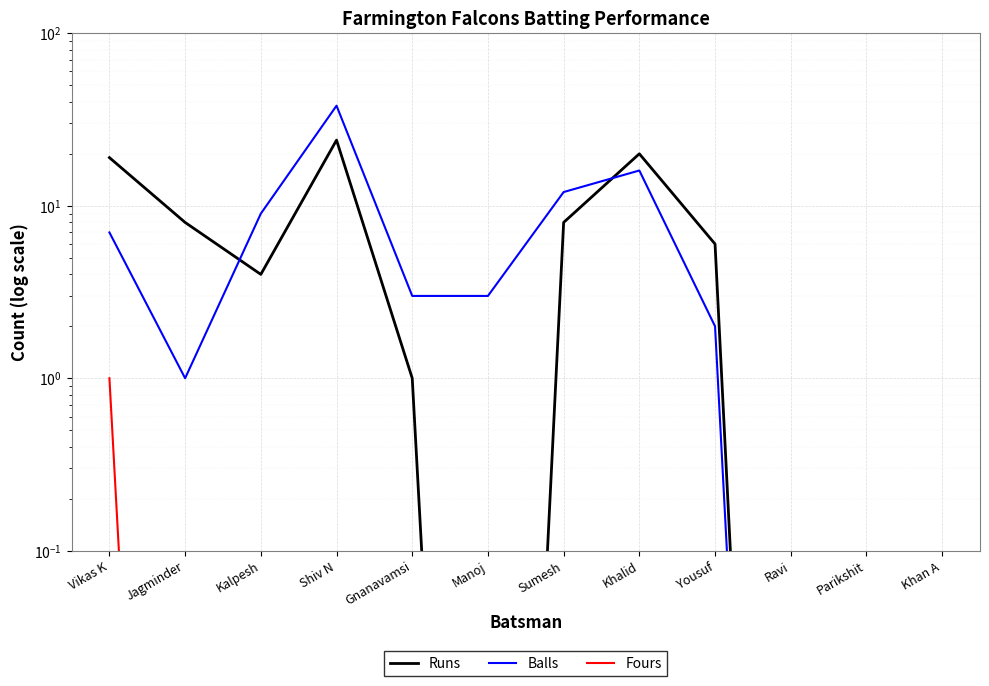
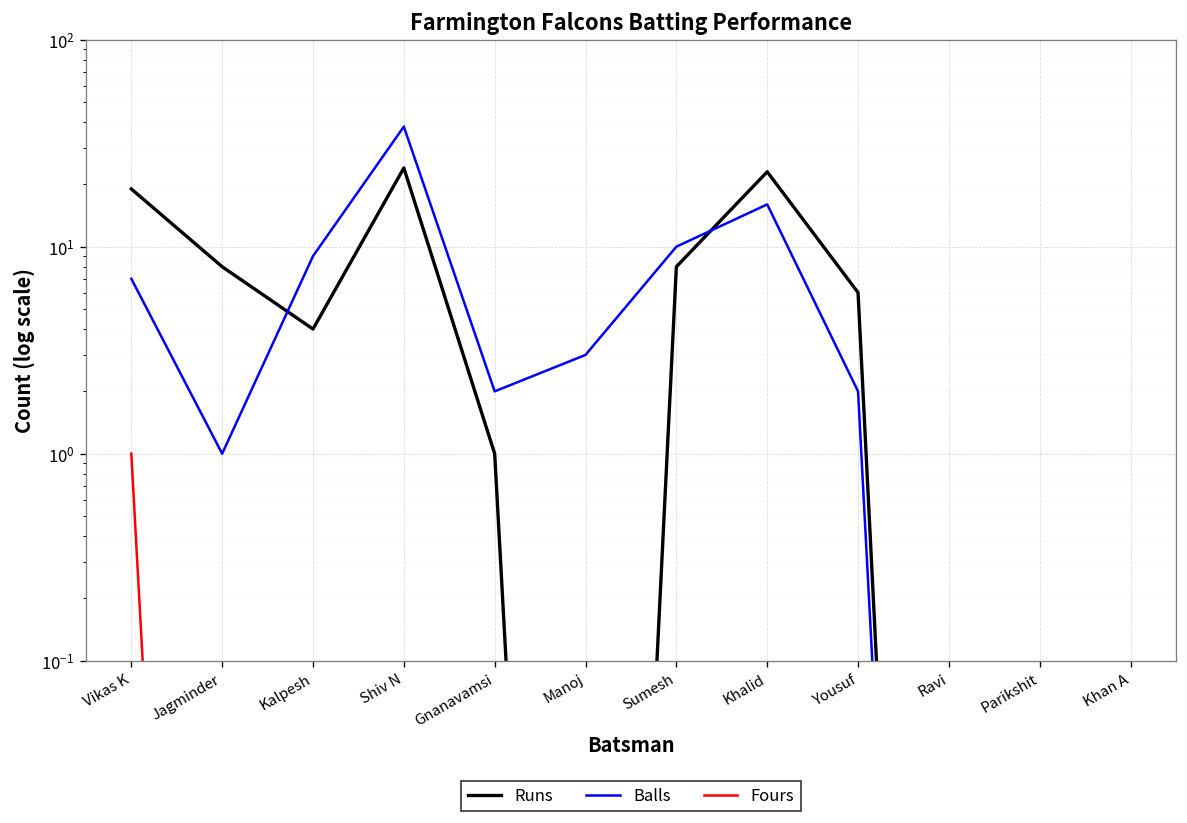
  {
    "Runs": {
      "Vikas K": 19,
      "Jagminder": 8,
      "Kalpesh": 4,
      "Shiv N": 24,
      "Gnanavamsi": 1,
      "Sumesh": 8,
-     "Khalid": 20,
+     "Khalid": 23,
      "Yousuf": 6
    },
    "Balls": {
      "Vikas K": 7.0,
      "Jagminder": 1.0,
      "Kalpesh": 9,
      "Shiv N": 38,
-     "Gnanavamsi": 3.0,
+     "Gnanavamsi": 2.0,
      "Manoj": 3.0,
-     "Sumesh": 12,
+     "Sumesh": 10,
      "Khalid": 16,
      "Yousuf": 2.0
    },
    "Fours": {
      "Vikas K": 1.0
    }
  }
